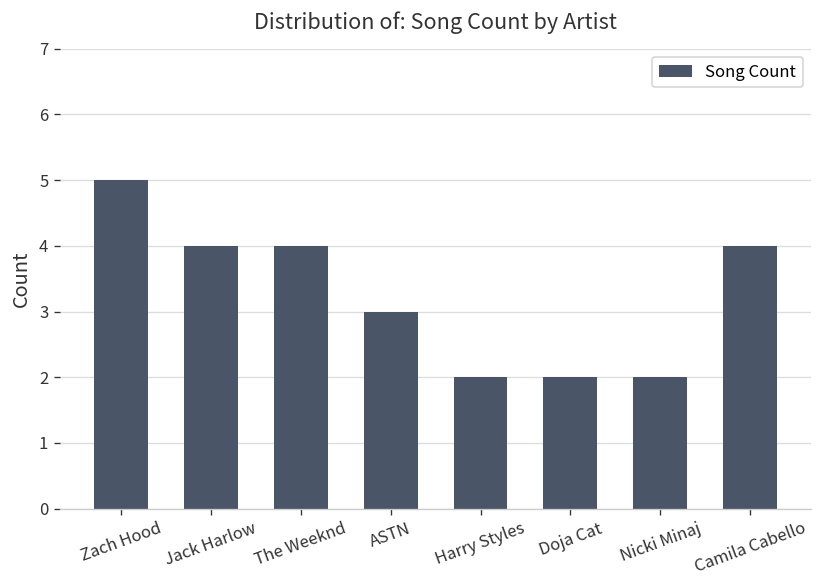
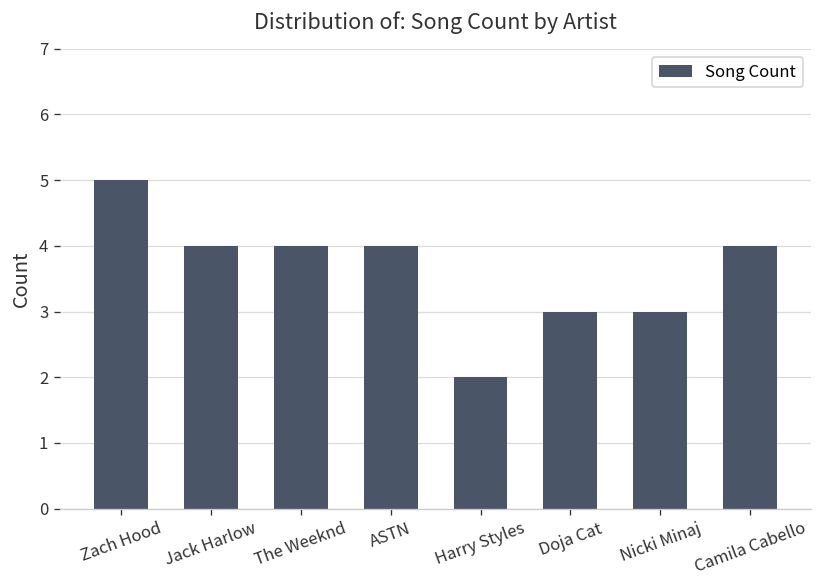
  {
    "Zach Hood": 5,
    "Jack Harlow": 4,
    "The Weeknd": 4,
-   "ASTN": 3,
+   "ASTN": 4,
    "Harry Styles": 2,
-   "Doja Cat": 2,
-   "Nicki Minaj": 2,
+   "Doja Cat": 3,
+   "Nicki Minaj": 3,
    "Camila Cabello": 4
  }
